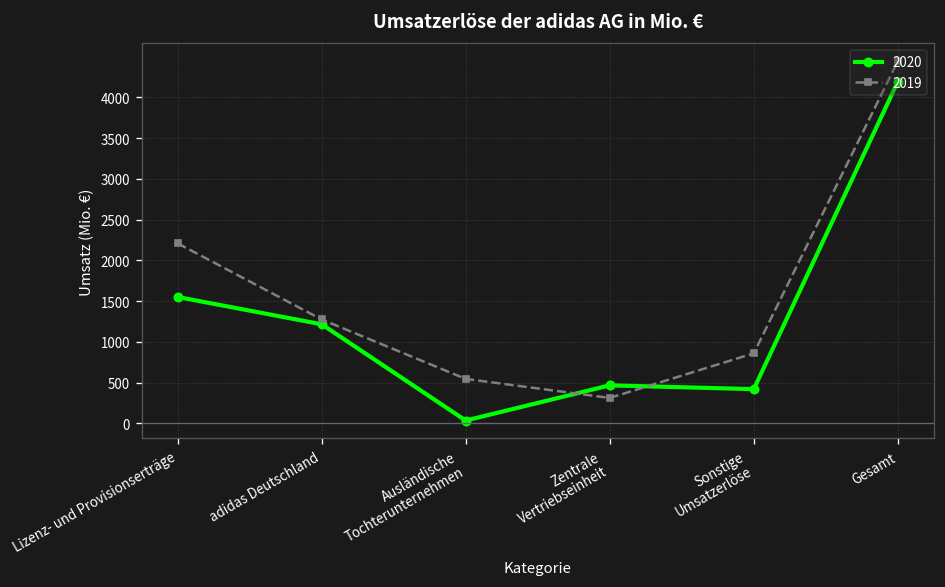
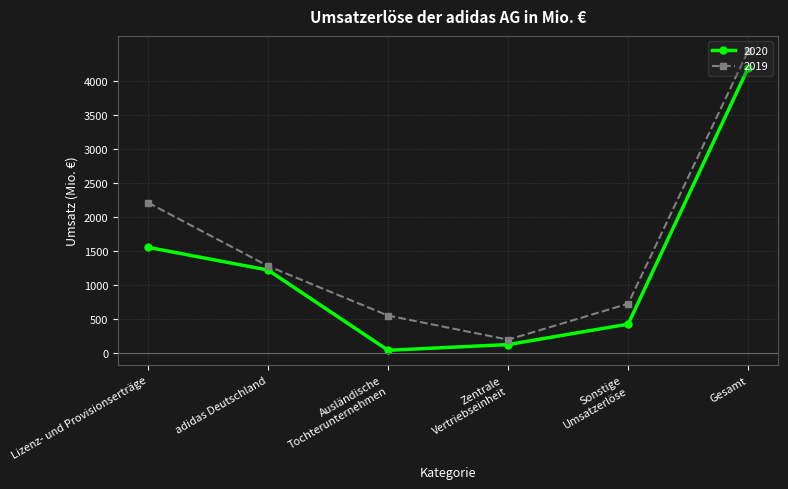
  {
    "2020": {
      "Lizenz- und Provisionserträge": 1600,
      "adidas Deutschland": 1200,
      "Ausländische Tochterunternehmen": 0,
-     "Zentrale Vertriebseinheit": 500,
+     "Zentrale Vertriebseinheit": 100,
      "Sonstige Umsatzerlöse": 400
    },
    "2019": {
      "Lizenz- und Provisionserträge": 2200,
      "adidas Deutschland": 1300,
      "Ausländische Tochterunternehmen": 500,
-     "Zentrale Vertriebseinheit": 300,
-     "Sonstige Umsatzerlöse": 900
+     "Zentrale Vertriebseinheit": 200,
+     "Sonstige Umsatzerlöse": 700
    }
  }
